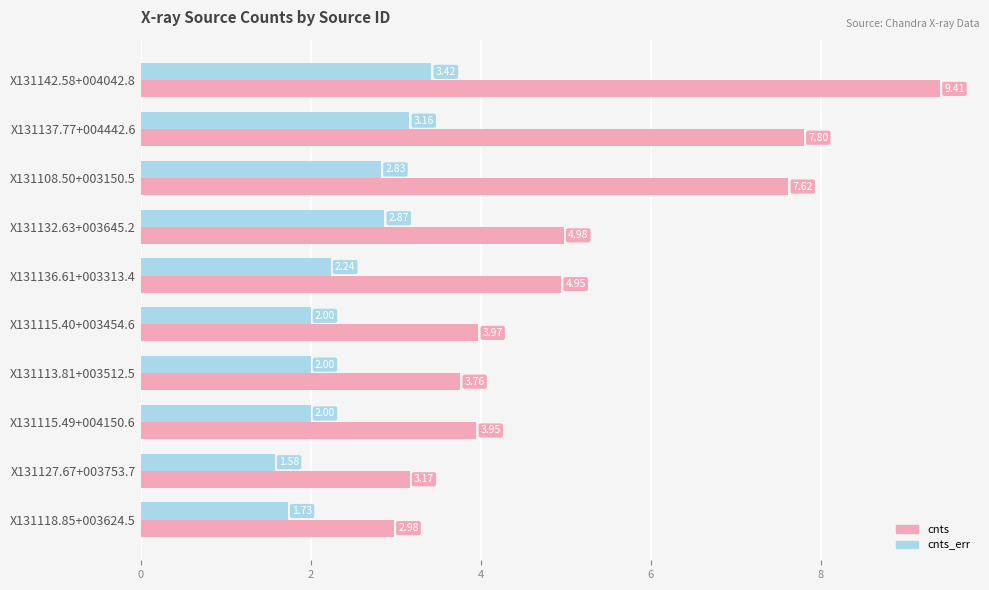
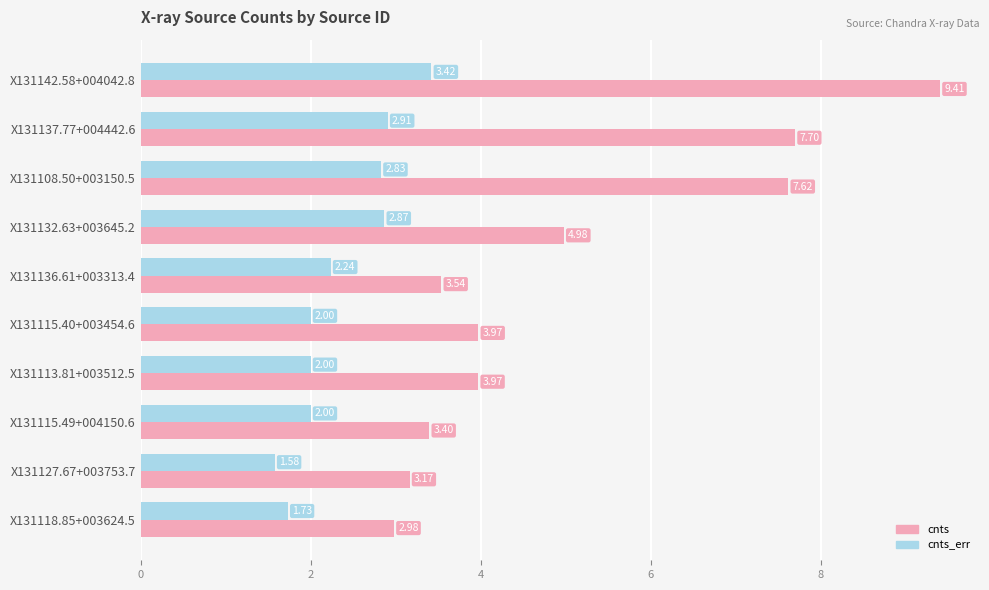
  {
    "cnts": {
-     "X131137.77+004442.6": 7.80,
-     "X131136.61+003313.4": 4.95,
-     "X131113.81+003512.5": 3.76,
-     "X131115.49+004150.6": 3.95
+     "X131137.77+004442.6": 7.70,
+     "X131136.61+003313.4": 3.54,
+     "X131113.81+003512.5": 3.97,
+     "X131115.49+004150.6": 3.40
    },
    "cnts_err": {
-     "X131137.77+004442.6": 3.16
+     "X131137.77+004442.6": 2.91
    }
  }
